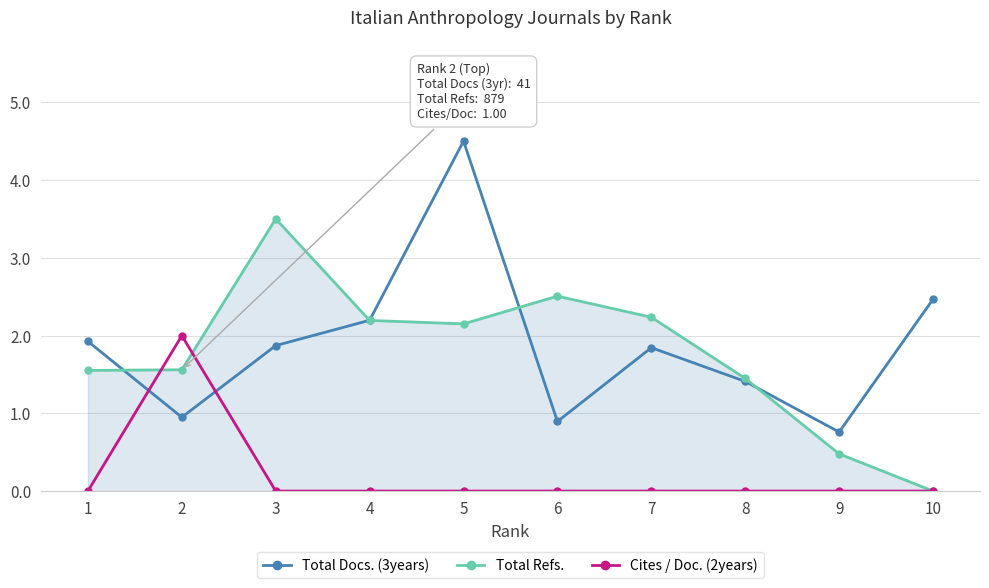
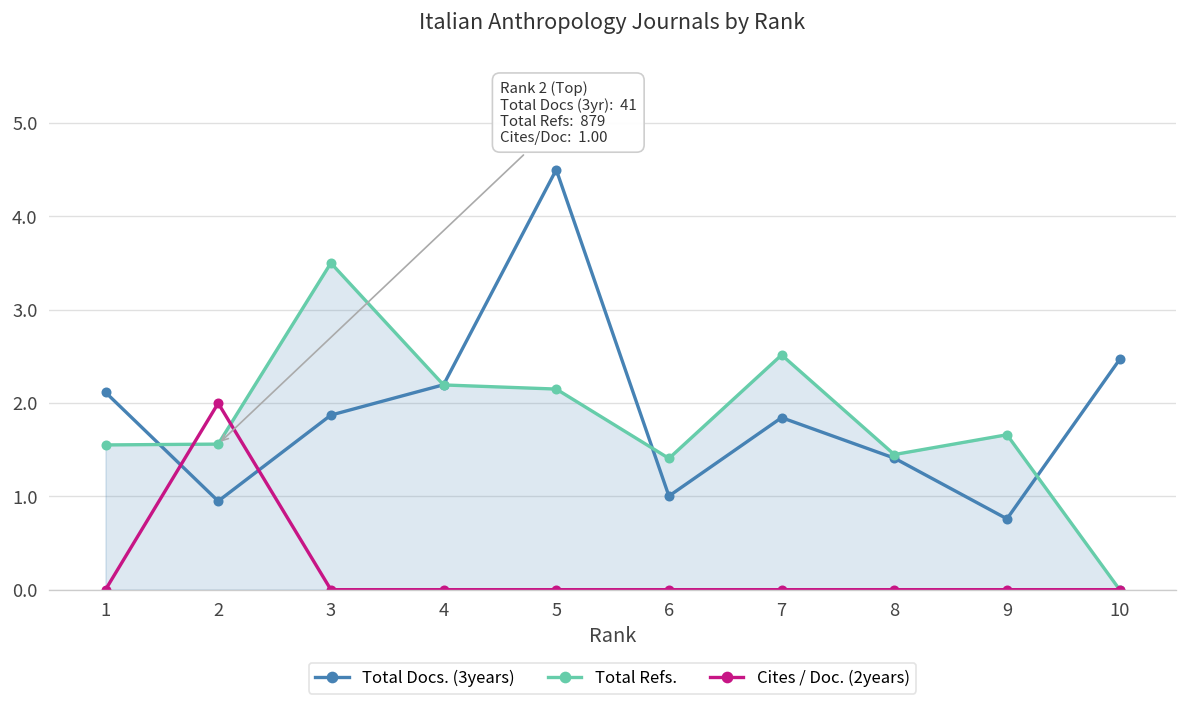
  {
    "Total Docs. (3years)": {
-     "1": 1.9,
+     "1": 2.1,
      "2": 0.9,
-     "6": 0.9,
+     "6": 1.0,
      "7": 1.8,
      "8": 1.4,
      "9": 0.8,
      "10": 2.5
    },
    "Total Refs.": {
      "1": 1.6,
      "2": 1.6,
-     "6": 2.5,
-     "7": 2.2,
+     "6": 1.4,
+     "7": 2.5,
      "8": 1.4,
-     "9": 0.5
+     "9": 1.7
    },
    "Cites / Doc. (2years)": {
      "1": 0.0,
      "2": 2.0,
      "3": 0.0,
      "4": 0.0,
      "5": 0.0,
      "6": 0.0,
      "7": 0.0,
      "8": 0.0,
      "9": 0.0
    }
  }
